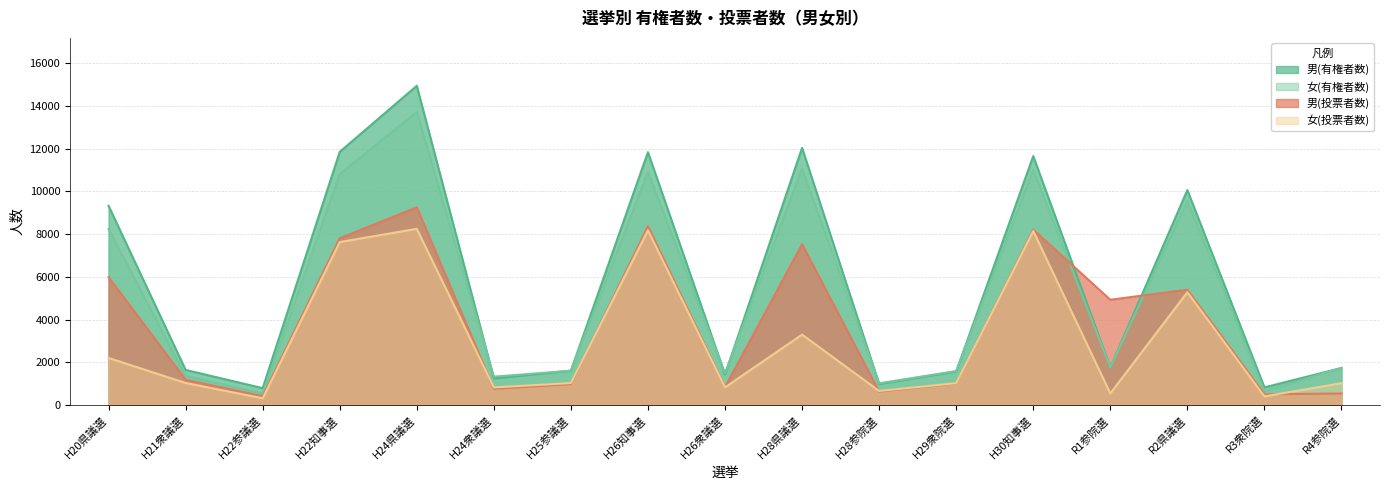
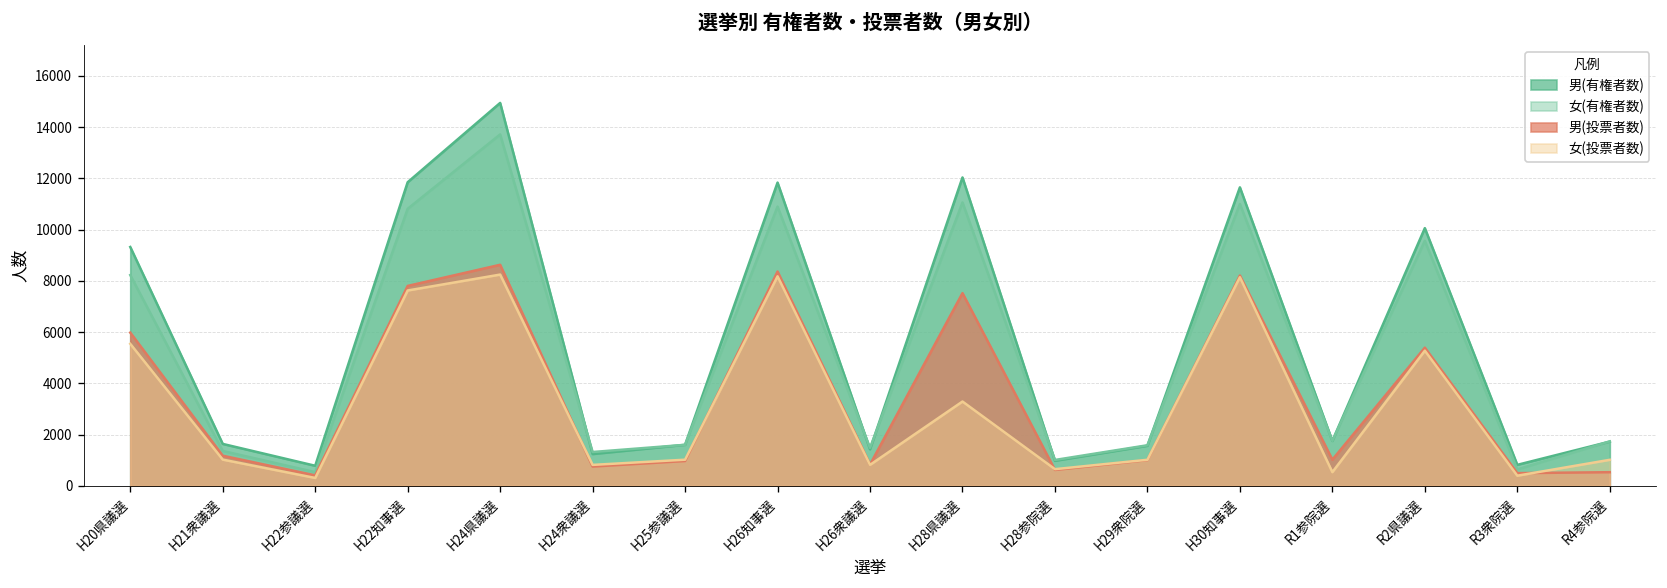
  {
    "男(投票者数)": {
      "H20県議選": 6000,
      "H21衆議選": 1200,
      "H22知事選": 7800,
-     "H24県議選": 9300,
+     "H24県議選": 8600,
      "H26知事選": 8400,
      "H28県議選": 7500,
-     "R1参院選": 4900,
+     "R1参院選": 1000,
      "R4参院選": 500
    },
    "女(投票者数)": {
-     "H20県議選": 2200,
+     "H20県議選": 5500,
      "H21衆議選": 1000,
      "H22知事選": 7600,
      "H24県議選": 8200,
      "H26知事選": 8200,
      "H28県議選": 3300,
      "R1参院選": 500,
      "R4参院選": 1000
    }
  }
